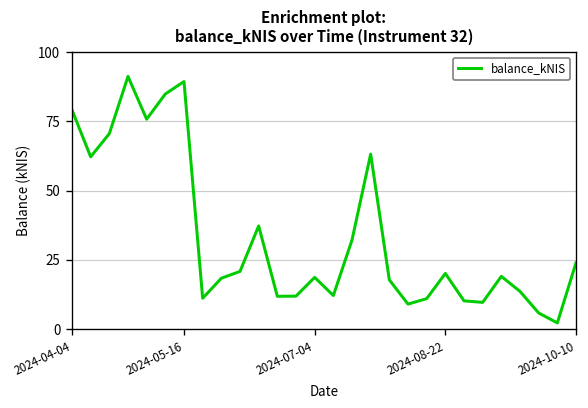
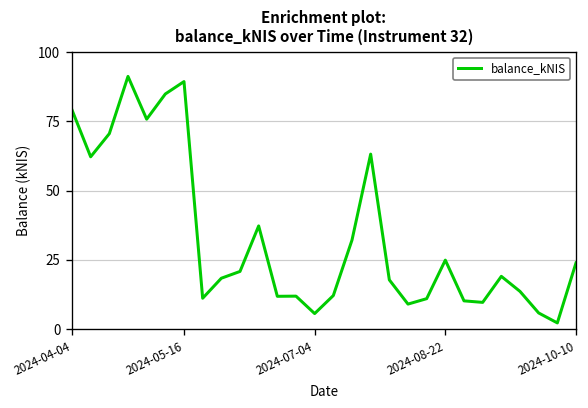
  {
    "2024-04-04": 79,
    "2024-05-16": 89,
-   "2024-07-04": 19,
-   "2024-08-22": 20,
+   "2024-07-04": 6,
+   "2024-08-22": 25,
    "2024-10-10": 24
  }
